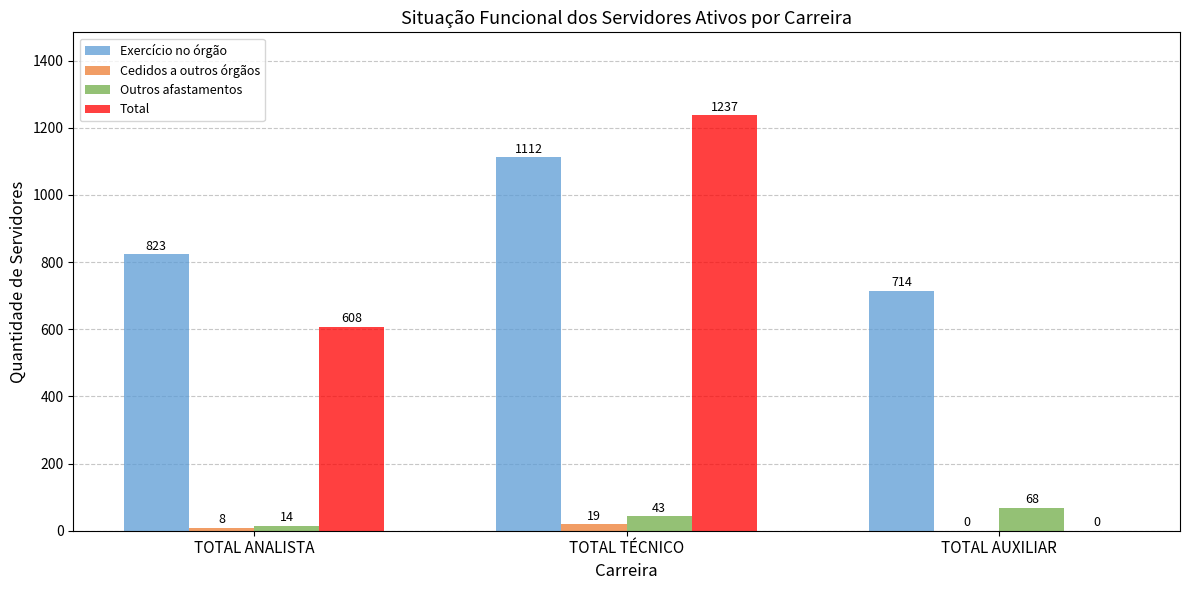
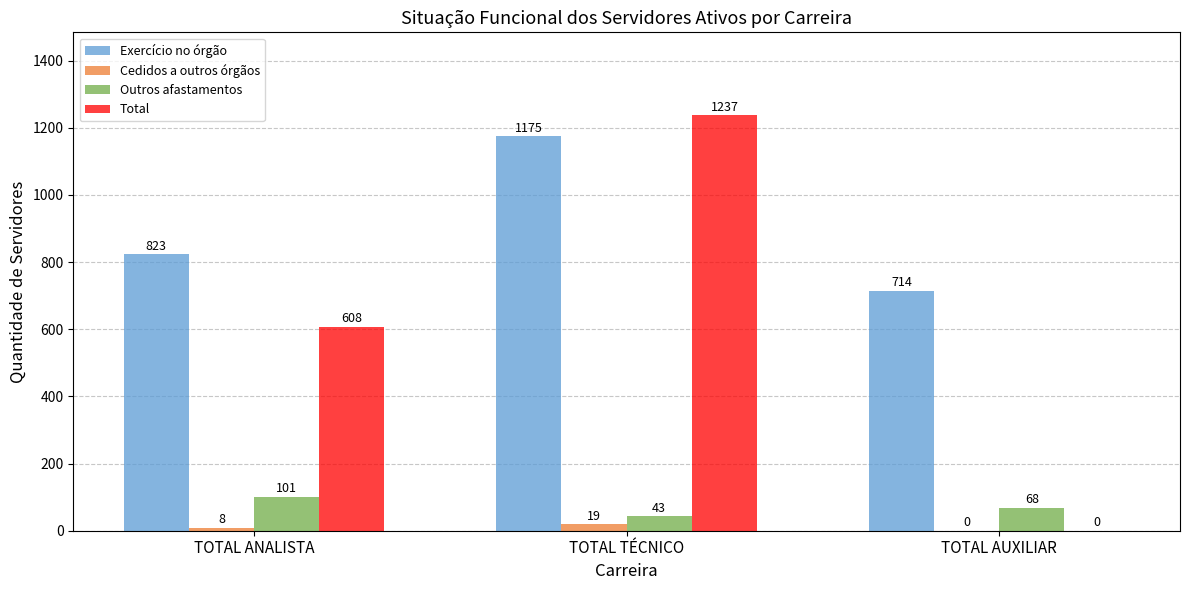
  {
    "Exercício no órgão": {
      "TOTAL ANALISTA": 823,
-     "TOTAL TÉCNICO": 1112,
+     "TOTAL TÉCNICO": 1175,
      "TOTAL AUXILIAR": 714
    },
    "Cedidos a outros órgãos": {
      "TOTAL ANALISTA": 8,
      "TOTAL TÉCNICO": 19,
      "TOTAL AUXILIAR": 0
    },
    "Outros afastamentos": {
-     "TOTAL ANALISTA": 14,
+     "TOTAL ANALISTA": 101,
      "TOTAL TÉCNICO": 43,
      "TOTAL AUXILIAR": 68
    },
    "Total": {
      "TOTAL ANALISTA": 608,
      "TOTAL TÉCNICO": 1237,
      "TOTAL AUXILIAR": 0
    }
  }
